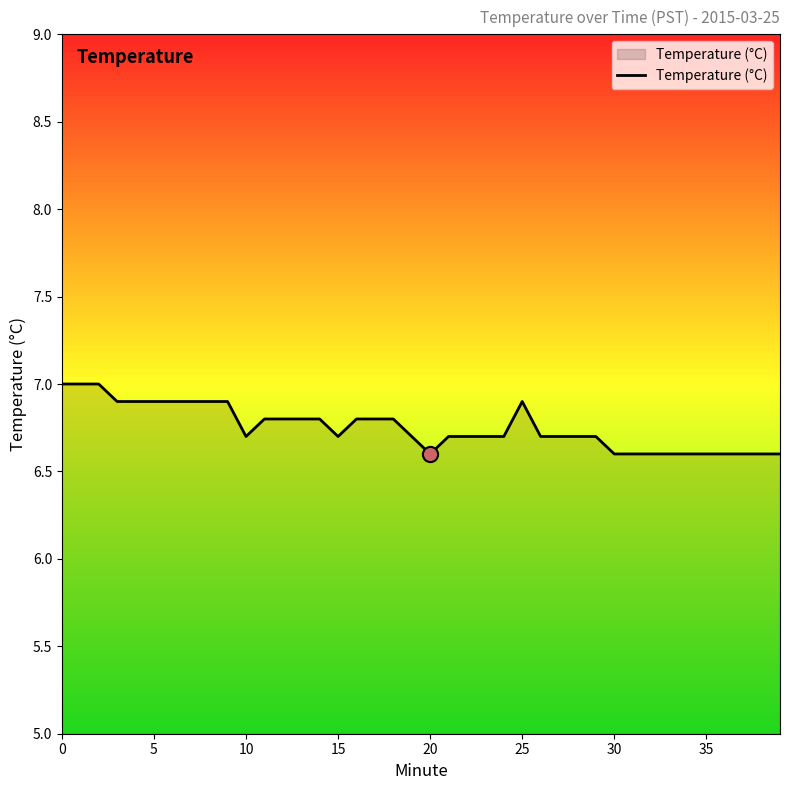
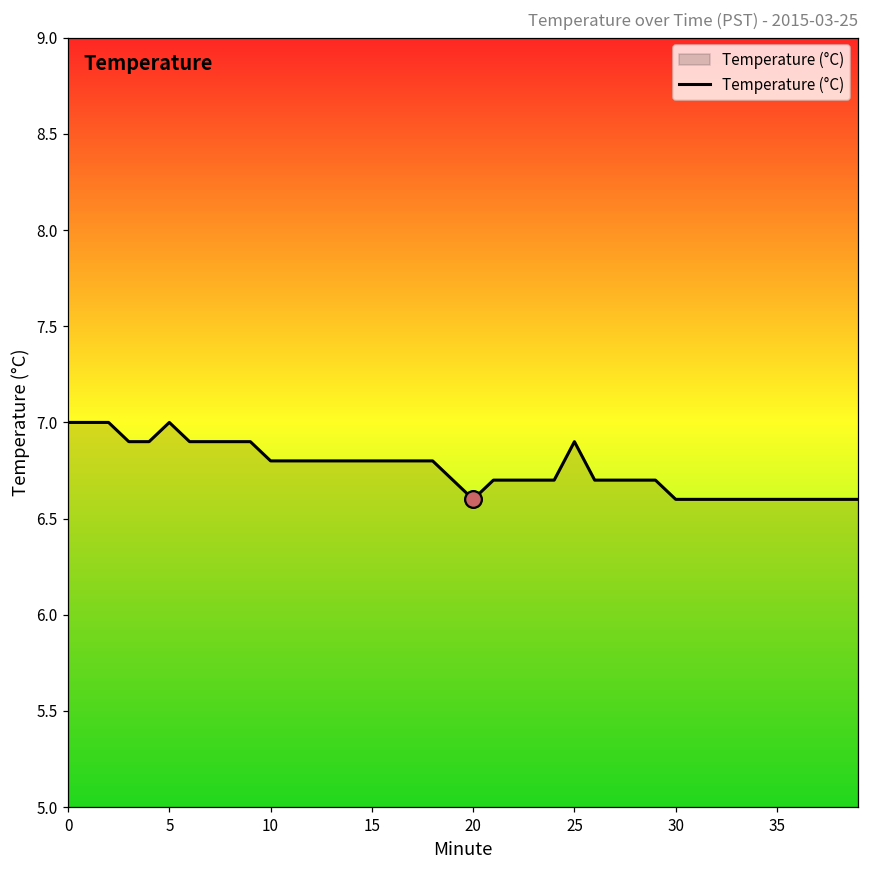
  {
    "Temperature (°C)": {
      "0": 7.0,
-     "5": 6.9,
-     "10": 6.7,
-     "15": 6.7,
+     "5": 7.0,
+     "10": 6.8,
+     "15": 6.8,
      "25": 6.9,
      "30": 6.6,
      "35": 6.6
    }
  }
